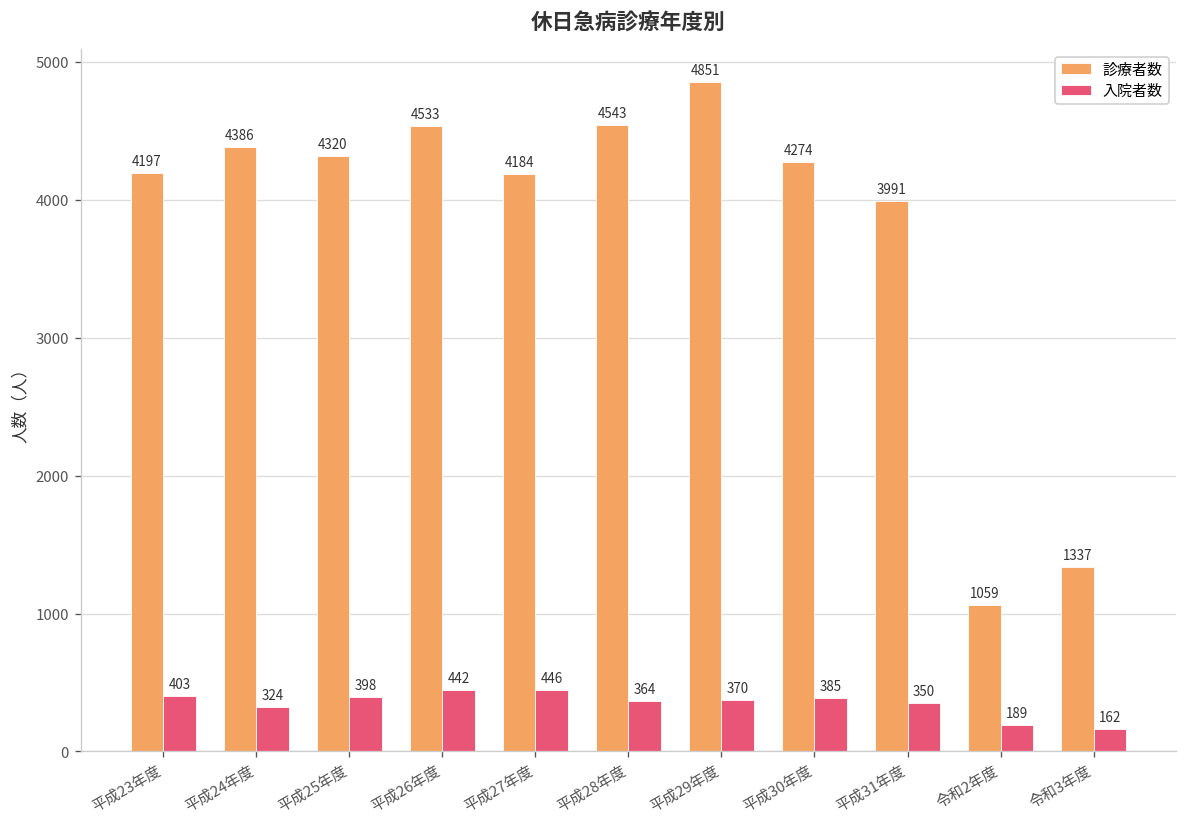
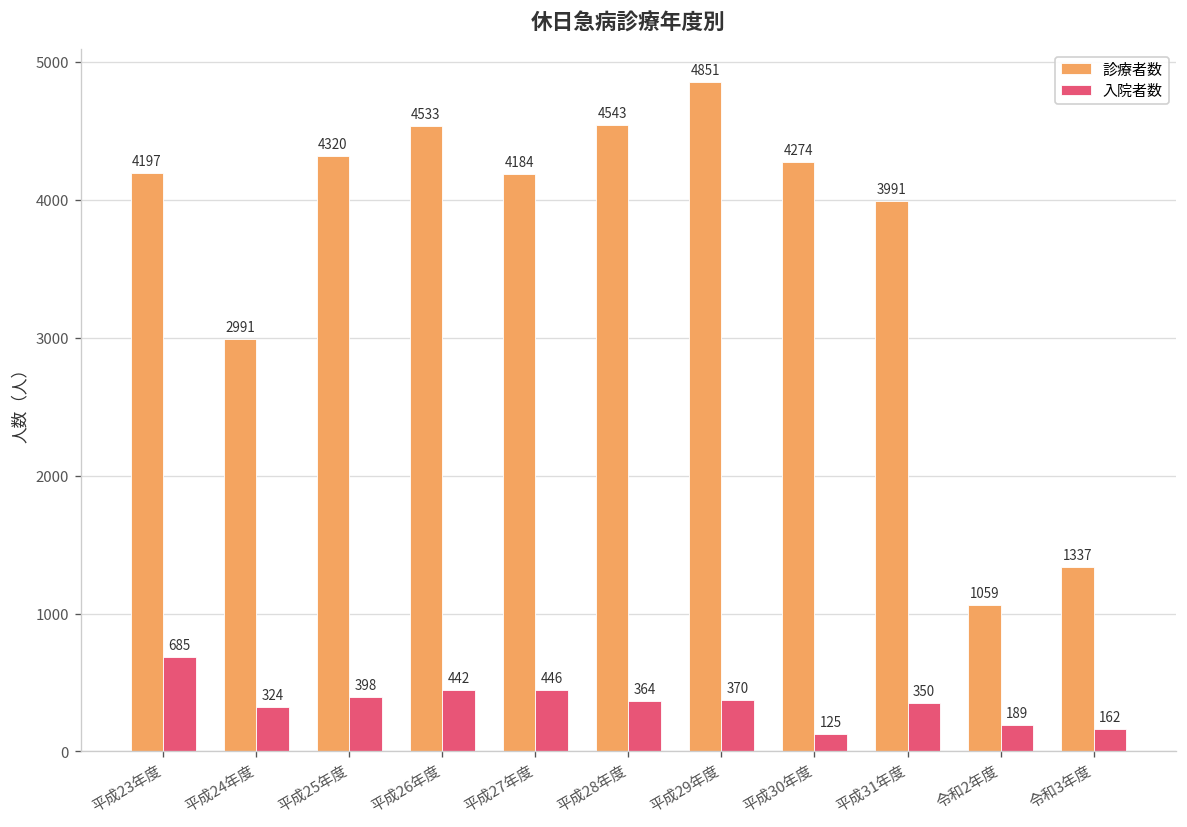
  {
    "診療者数": {
      "平成23年度": 4197,
-     "平成24年度": 4386,
+     "平成24年度": 2991,
      "平成25年度": 4320,
      "平成26年度": 4533,
      "平成27年度": 4184,
      "平成28年度": 4543,
      "平成29年度": 4851,
      "平成30年度": 4274,
      "平成31年度": 3991,
      "令和2年度": 1059,
      "令和3年度": 1337
    },
    "入院者数": {
-     "平成23年度": 403,
+     "平成23年度": 685,
      "平成24年度": 324,
      "平成25年度": 398,
      "平成26年度": 442,
      "平成27年度": 446,
      "平成28年度": 364,
      "平成29年度": 370,
-     "平成30年度": 385,
+     "平成30年度": 125,
      "平成31年度": 350,
      "令和2年度": 189,
      "令和3年度": 162
    }
  }
